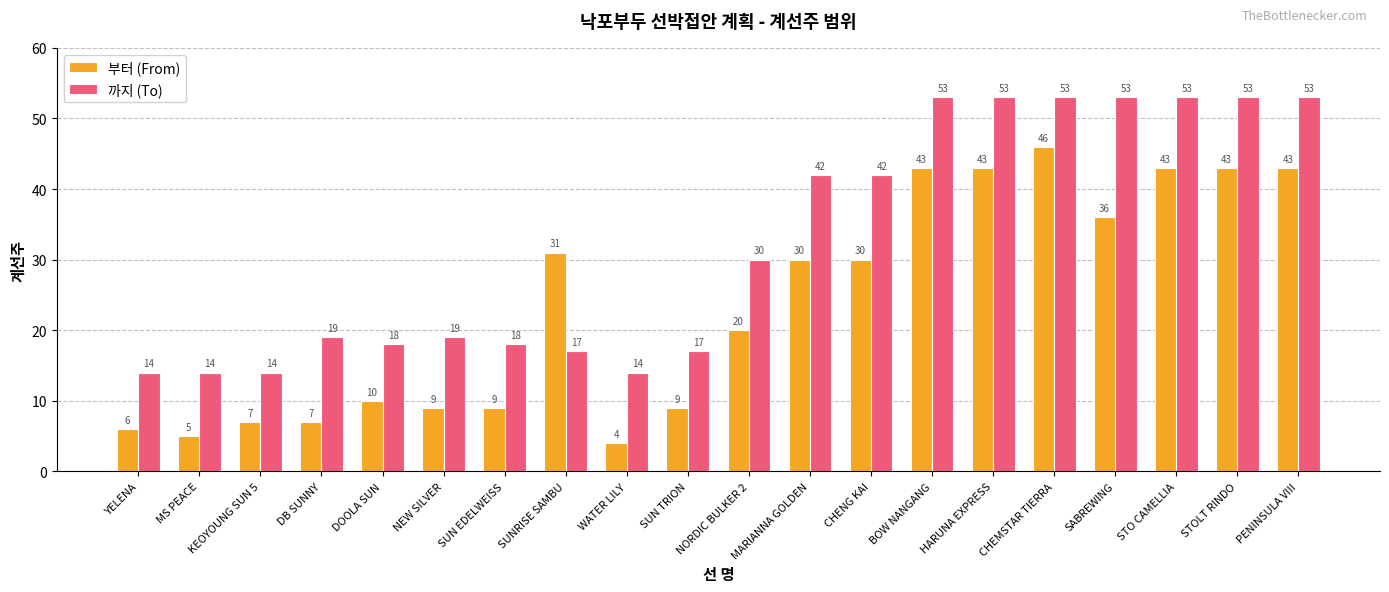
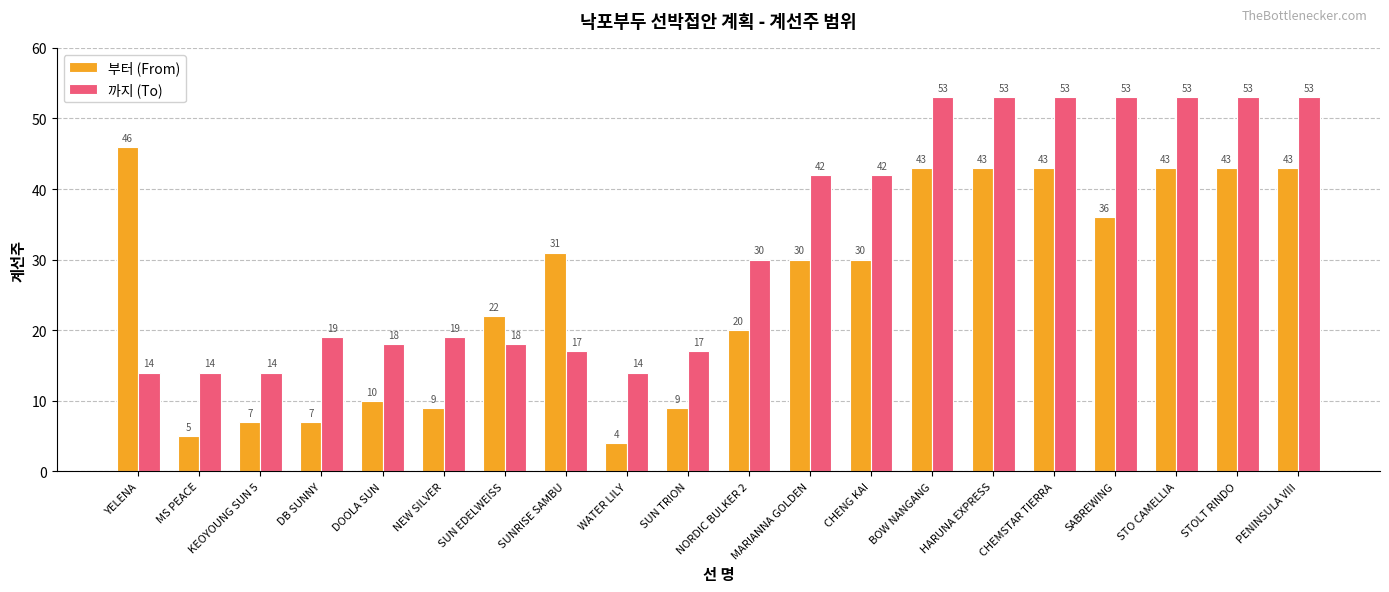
  {
    "부터 (From)": {
-     "YELENA": 6,
+     "YELENA": 46,
      "MS PEACE": 5,
      "KEOYOUNG SUN 5": 7,
      "DB SUNNY": 7,
      "DOOLA SUN": 10,
      "NEW SILVER": 9,
-     "SUN EDELWEISS": 9,
+     "SUN EDELWEISS": 22,
      "SUNRISE SAMBU": 31,
      "WATER LILY": 4,
      "SUN TRION": 9,
      "NORDIC BULKER 2": 20,
      "MARIANNA GOLDEN": 30,
      "CHENG KAI": 30,
      "BOW NANGANG": 43,
      "HARUNA EXPRESS": 43,
-     "CHEMSTAR TIERRA": 46,
+     "CHEMSTAR TIERRA": 43,
      "SABREWING": 36,
      "STO CAMELLIA": 43,
      "STOLT RINDO": 43,
      "PENINSULA VIII": 43
    },
    "까지 (To)": {
      "YELENA": 14,
      "MS PEACE": 14,
      "KEOYOUNG SUN 5": 14,
      "DB SUNNY": 19,
      "DOOLA SUN": 18,
      "NEW SILVER": 19,
      "SUN EDELWEISS": 18,
      "SUNRISE SAMBU": 17,
      "WATER LILY": 14,
      "SUN TRION": 17,
      "NORDIC BULKER 2": 30,
      "MARIANNA GOLDEN": 42,
      "CHENG KAI": 42,
      "BOW NANGANG": 53,
      "HARUNA EXPRESS": 53,
      "CHEMSTAR TIERRA": 53,
      "SABREWING": 53,
      "STO CAMELLIA": 53,
      "STOLT RINDO": 53,
      "PENINSULA VIII": 53
    }
  }
